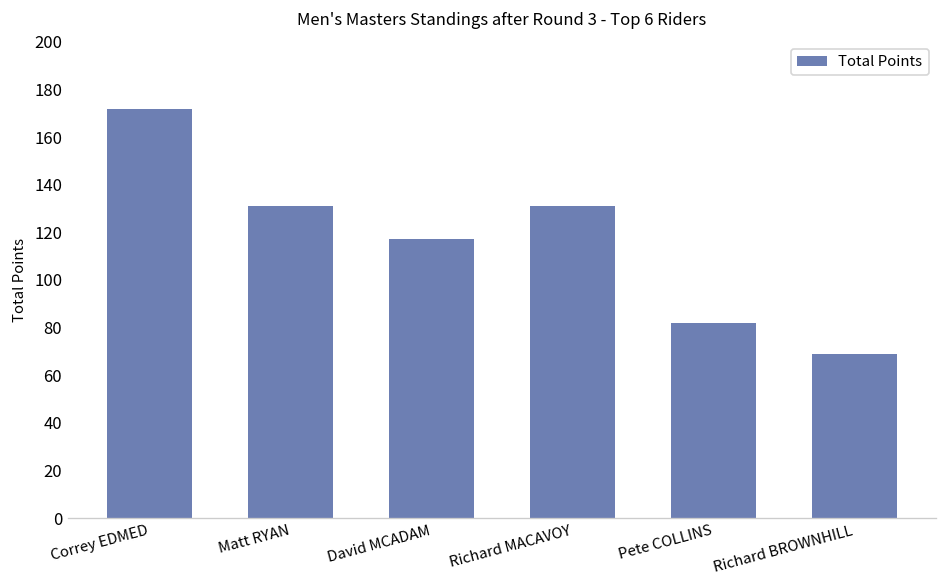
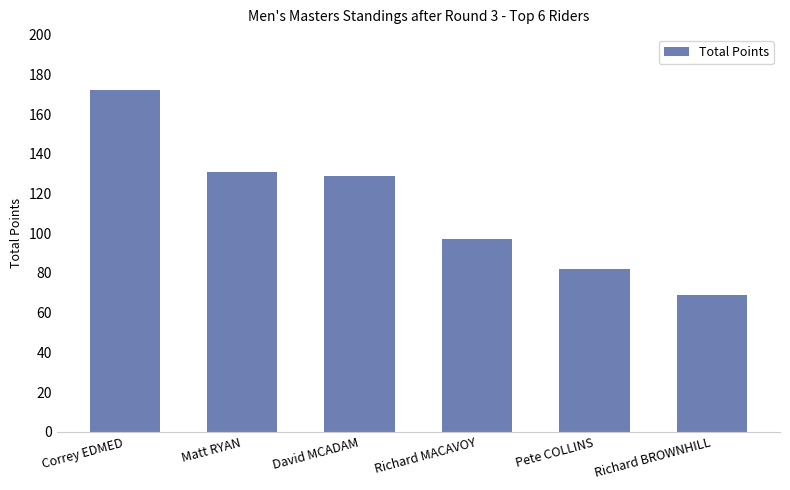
  {
    "Correy EDMED": 172,
    "Matt RYAN": 131,
-   "David MCADAM": 117,
-   "Richard MACAVOY": 131,
+   "David MCADAM": 129,
+   "Richard MACAVOY": 97,
    "Pete COLLINS": 82,
    "Richard BROWNHILL": 69
  }
